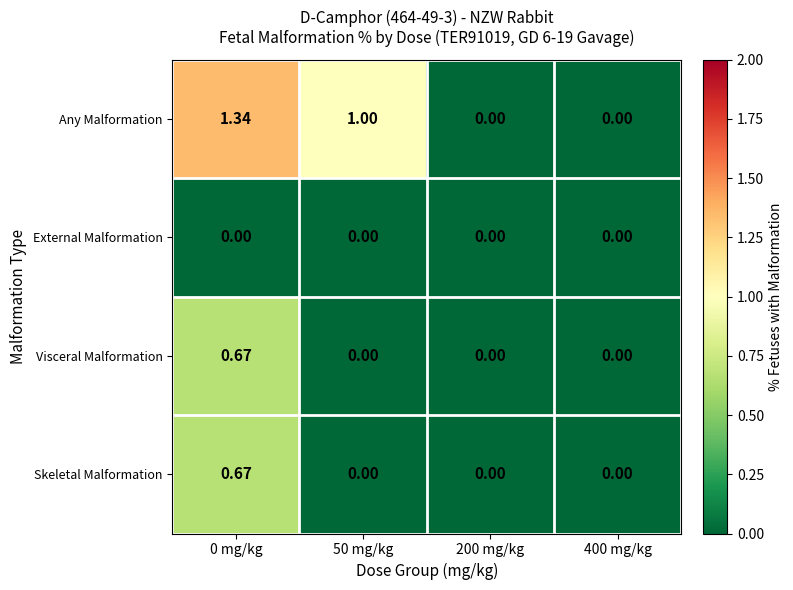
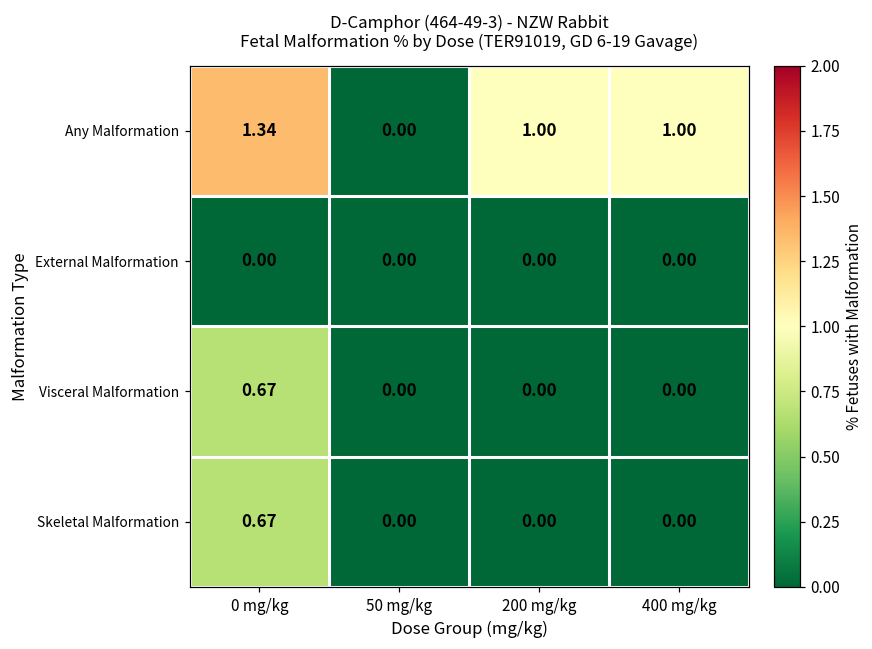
  {
    "Any Malformation": {
      "0 mg/kg": 1.34,
-     "50 mg/kg": 1.00,
-     "200 mg/kg": 0.00,
-     "400 mg/kg": 0.00
+     "50 mg/kg": 0.00,
+     "200 mg/kg": 1.00,
+     "400 mg/kg": 1.00
    },
    "External Malformation": {
      "0 mg/kg": 0.00,
      "50 mg/kg": 0.00,
      "200 mg/kg": 0.00,
      "400 mg/kg": 0.00
    },
    "Visceral Malformation": {
      "0 mg/kg": 0.67,
      "50 mg/kg": 0.00,
      "200 mg/kg": 0.00,
      "400 mg/kg": 0.00
    },
    "Skeletal Malformation": {
      "0 mg/kg": 0.67,
      "50 mg/kg": 0.00,
      "200 mg/kg": 0.00,
      "400 mg/kg": 0.00
    }
  }
